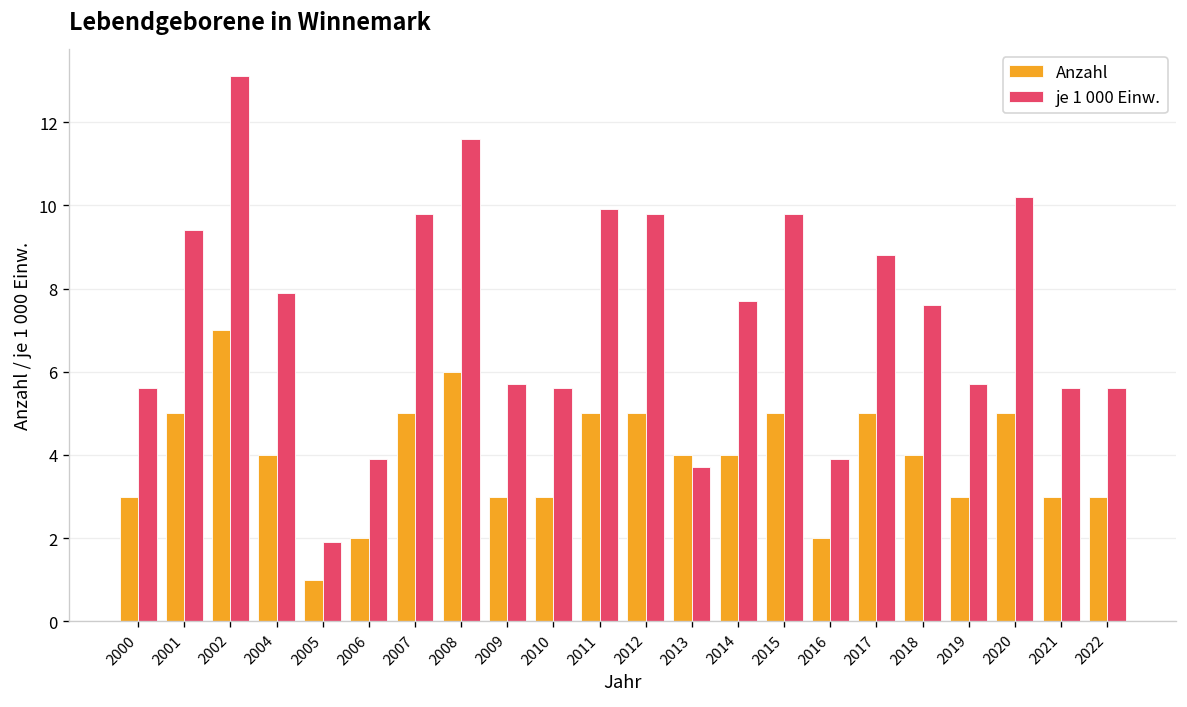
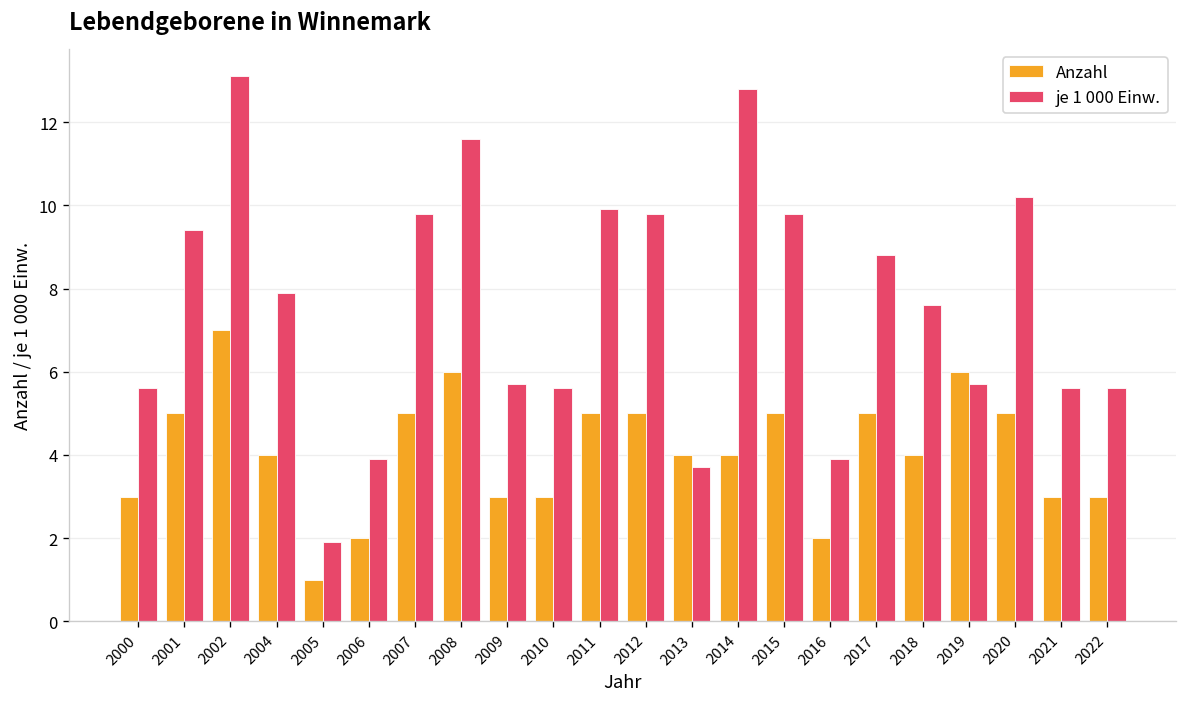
  {
    "Anzahl": {
      "2000": 3,
      "2001": 5,
      "2002": 7,
      "2004": 4,
      "2005": 1,
      "2006": 2,
      "2007": 5,
      "2008": 6,
      "2009": 3,
      "2010": 3,
      "2011": 5,
      "2012": 5,
      "2013": 4,
      "2014": 4,
      "2015": 5,
      "2016": 2,
      "2017": 5,
      "2018": 4,
-     "2019": 3,
+     "2019": 6,
      "2020": 5,
      "2021": 3,
      "2022": 3
    },
    "je 1 000 Einw.": {
      "2000": 5.6,
      "2001": 9.4,
      "2002": 13.1,
      "2004": 7.9,
      "2005": 1.9,
      "2006": 3.9,
      "2007": 9.8,
      "2008": 11.6,
      "2009": 5.7,
      "2010": 5.6,
      "2011": 9.9,
      "2012": 9.8,
      "2013": 3.7,
-     "2014": 7.7,
+     "2014": 12.8,
      "2015": 9.8,
      "2016": 3.9,
      "2017": 8.8,
      "2018": 7.6,
      "2019": 5.7,
      "2020": 10.2,
      "2021": 5.6,
      "2022": 5.6
    }
  }
